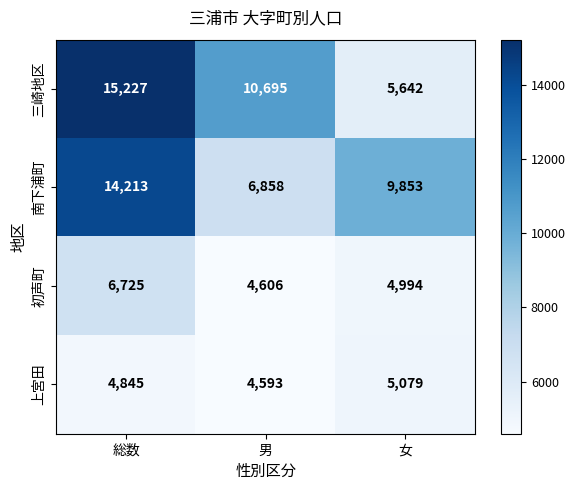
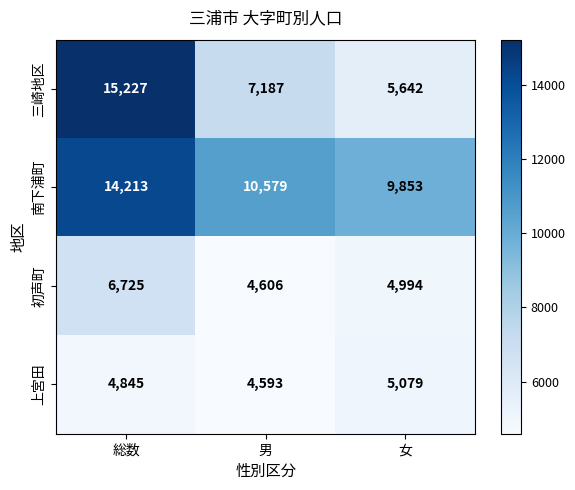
  {
    "三崎地区": {
      "総数": "15,227",
-     "男": "10,695",
+     "男": "7,187",
      "女": "5,642"
    },
    "南下浦町": {
      "総数": "14,213",
-     "男": "6,858",
+     "男": "10,579",
      "女": "9,853"
    },
    "初声町": {
      "総数": "6,725",
      "男": "4,606",
      "女": "4,994"
    },
    "上宮田": {
      "総数": "4,845",
      "男": "4,593",
      "女": "5,079"
    }
  }
